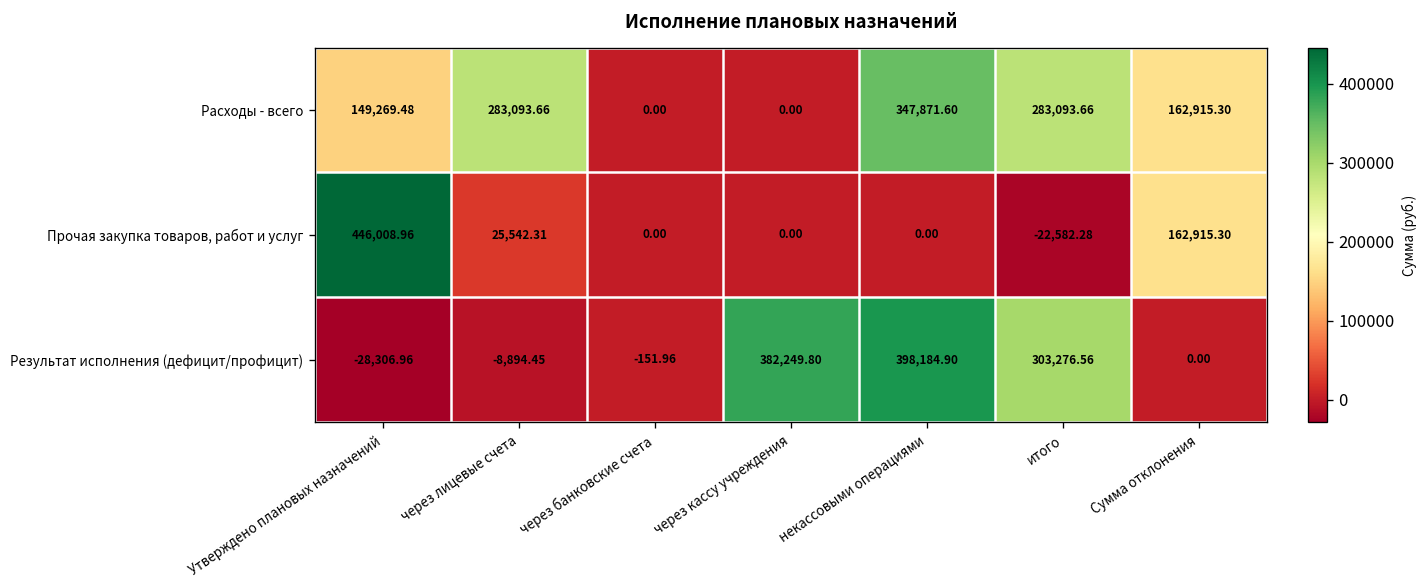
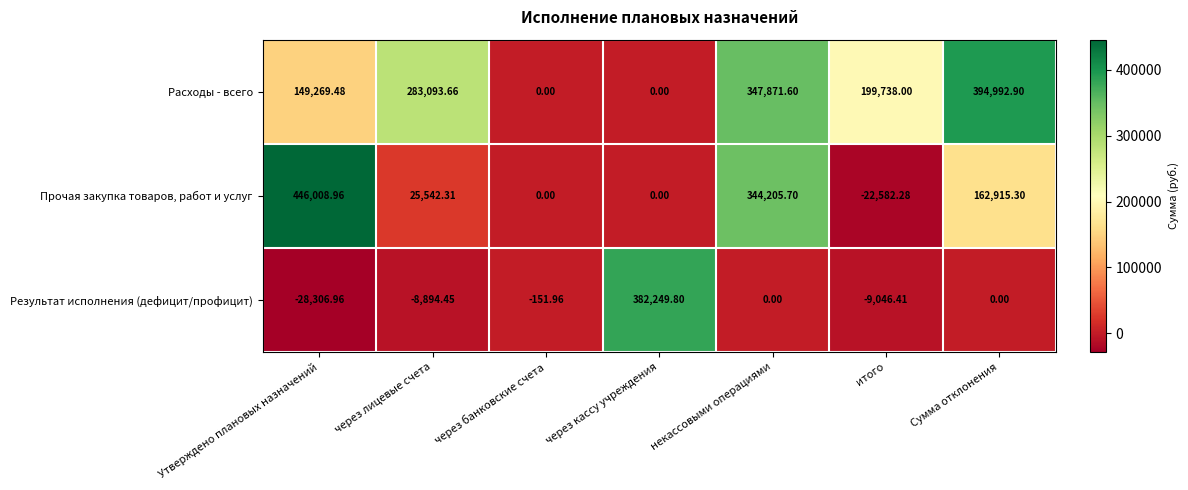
  {
    "Расходы - всего": {
      "Утверждено плановых назначений": "149,269.48",
      "через лицевые счета": "283,093.66",
      "через банковские счета": "0.00",
      "через кассу учреждения": "0.00",
      "некассовыми операциями": "347,871.60",
-     "итого": "283,093.66",
-     "Сумма отклонения": "162,915.30"
+     "итого": "199,738.00",
+     "Сумма отклонения": "394,992.90"
    },
    "Прочая закупка товаров, работ и услуг": {
      "Утверждено плановых назначений": "446,008.96",
      "через лицевые счета": "25,542.31",
      "через банковские счета": "0.00",
      "через кассу учреждения": "0.00",
-     "некассовыми операциями": "0.00",
+     "некассовыми операциями": "344,205.70",
      "итого": "-22,582.28",
      "Сумма отклонения": "162,915.30"
    },
    "Результат исполнения (дефицит/профицит)": {
      "Утверждено плановых назначений": "-28,306.96",
      "через лицевые счета": "-8,894.45",
      "через банковские счета": "-151.96",
      "через кассу учреждения": "382,249.80",
-     "некассовыми операциями": "398,184.90",
-     "итого": "303,276.56",
+     "некассовыми операциями": "0.00",
+     "итого": "-9,046.41",
      "Сумма отклонения": "0.00"
    }
  }
